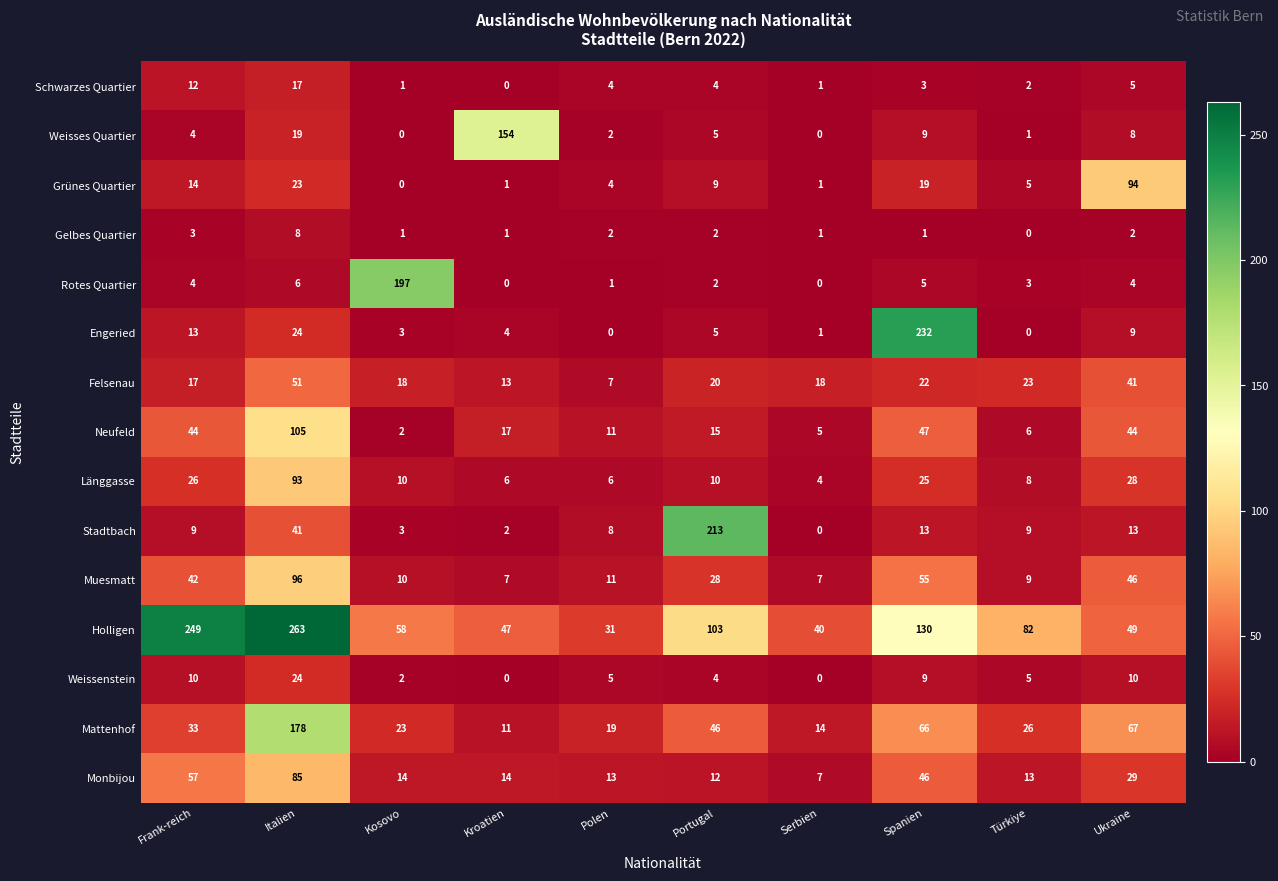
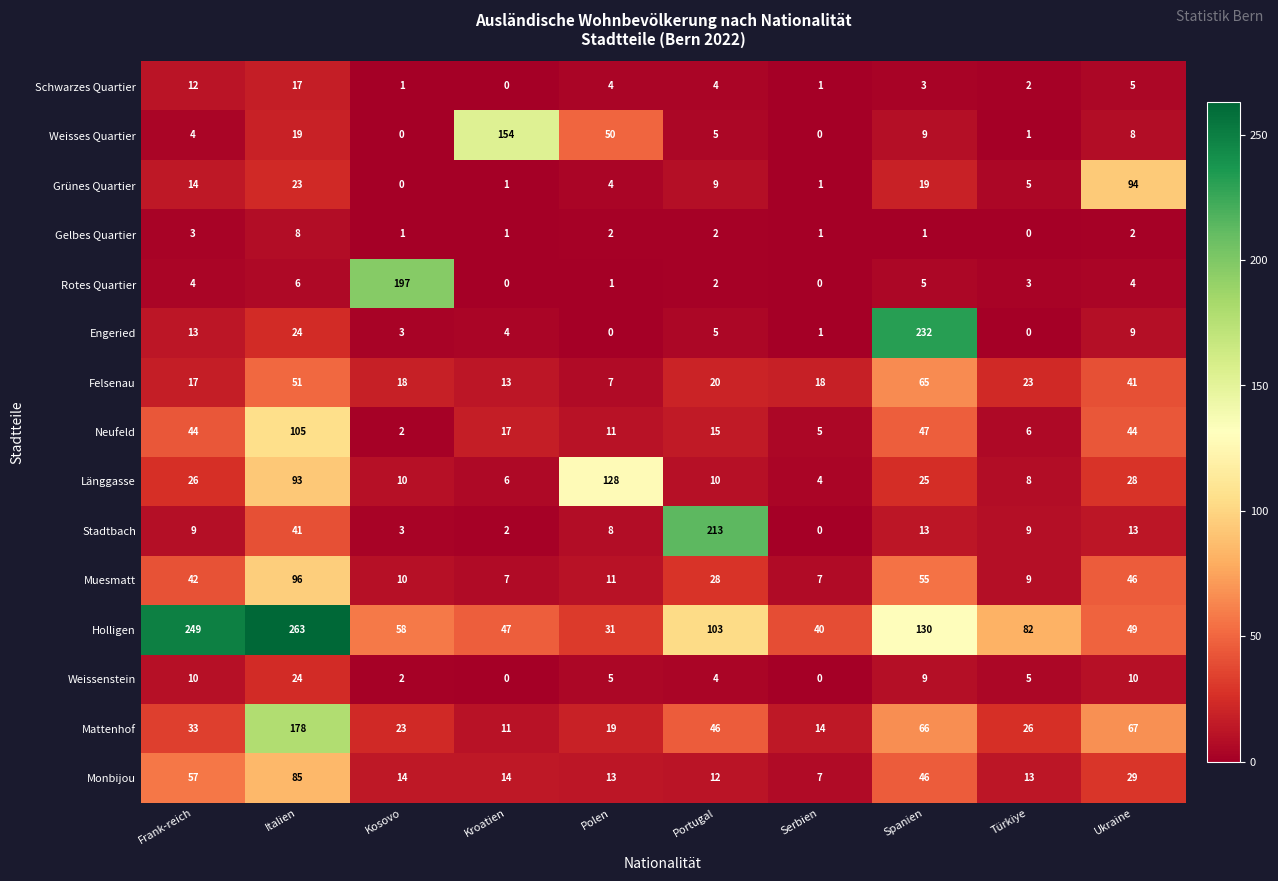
  {
    "Schwarzes Quartier": {
      "Frank-reich": 12,
      "Italien": 17,
      "Kosovo": 1,
      "Kroatien": 0,
      "Polen": 4,
      "Portugal": 4,
      "Serbien": 1,
      "Spanien": 3,
      "Türkiye": 2,
      "Ukraine": 5
    },
    "Weisses Quartier": {
      "Frank-reich": 4,
      "Italien": 19,
      "Kosovo": 0,
      "Kroatien": 154,
-     "Polen": 2,
+     "Polen": 50,
      "Portugal": 5,
      "Serbien": 0,
      "Spanien": 9,
      "Türkiye": 1,
      "Ukraine": 8
    },
    "Grünes Quartier": {
      "Frank-reich": 14,
      "Italien": 23,
      "Kosovo": 0,
      "Kroatien": 1,
      "Polen": 4,
      "Portugal": 9,
      "Serbien": 1,
      "Spanien": 19,
      "Türkiye": 5,
      "Ukraine": 94
    },
    "Gelbes Quartier": {
      "Frank-reich": 3,
      "Italien": 8,
      "Kosovo": 1,
      "Kroatien": 1,
      "Polen": 2,
      "Portugal": 2,
      "Serbien": 1,
      "Spanien": 1,
      "Türkiye": 0,
      "Ukraine": 2
    },
    "Rotes Quartier": {
      "Frank-reich": 4,
      "Italien": 6,
      "Kosovo": 197,
      "Kroatien": 0,
      "Polen": 1,
      "Portugal": 2,
      "Serbien": 0,
      "Spanien": 5,
      "Türkiye": 3,
      "Ukraine": 4
    },
    "Engeried": {
      "Frank-reich": 13,
      "Italien": 24,
      "Kosovo": 3,
      "Kroatien": 4,
      "Polen": 0,
      "Portugal": 5,
      "Serbien": 1,
      "Spanien": 232,
      "Türkiye": 0,
      "Ukraine": 9
    },
    "Felsenau": {
      "Frank-reich": 17,
      "Italien": 51,
      "Kosovo": 18,
      "Kroatien": 13,
      "Polen": 7,
      "Portugal": 20,
      "Serbien": 18,
-     "Spanien": 22,
+     "Spanien": 65,
      "Türkiye": 23,
      "Ukraine": 41
    },
    "Neufeld": {
      "Frank-reich": 44,
      "Italien": 105,
      "Kosovo": 2,
      "Kroatien": 17,
      "Polen": 11,
      "Portugal": 15,
      "Serbien": 5,
      "Spanien": 47,
      "Türkiye": 6,
      "Ukraine": 44
    },
    "Länggasse": {
      "Frank-reich": 26,
      "Italien": 93,
      "Kosovo": 10,
      "Kroatien": 6,
-     "Polen": 6,
+     "Polen": 128,
      "Portugal": 10,
      "Serbien": 4,
      "Spanien": 25,
      "Türkiye": 8,
      "Ukraine": 28
    },
    "Stadtbach": {
      "Frank-reich": 9,
      "Italien": 41,
      "Kosovo": 3,
      "Kroatien": 2,
      "Polen": 8,
      "Portugal": 213,
      "Serbien": 0,
      "Spanien": 13,
      "Türkiye": 9,
      "Ukraine": 13
    },
    "Muesmatt": {
      "Frank-reich": 42,
      "Italien": 96,
      "Kosovo": 10,
      "Kroatien": 7,
      "Polen": 11,
      "Portugal": 28,
      "Serbien": 7,
      "Spanien": 55,
      "Türkiye": 9,
      "Ukraine": 46
    },
    "Holligen": {
      "Frank-reich": 249,
      "Italien": 263,
      "Kosovo": 58,
      "Kroatien": 47,
      "Polen": 31,
      "Portugal": 103,
      "Serbien": 40,
      "Spanien": 130,
      "Türkiye": 82,
      "Ukraine": 49
    },
    "Weissenstein": {
      "Frank-reich": 10,
      "Italien": 24,
      "Kosovo": 2,
      "Kroatien": 0,
      "Polen": 5,
      "Portugal": 4,
      "Serbien": 0,
      "Spanien": 9,
      "Türkiye": 5,
      "Ukraine": 10
    },
    "Mattenhof": {
      "Frank-reich": 33,
      "Italien": 178,
      "Kosovo": 23,
      "Kroatien": 11,
      "Polen": 19,
      "Portugal": 46,
      "Serbien": 14,
      "Spanien": 66,
      "Türkiye": 26,
      "Ukraine": 67
    },
    "Monbijou": {
      "Frank-reich": 57,
      "Italien": 85,
      "Kosovo": 14,
      "Kroatien": 14,
      "Polen": 13,
      "Portugal": 12,
      "Serbien": 7,
      "Spanien": 46,
      "Türkiye": 13,
      "Ukraine": 29
    }
  }
